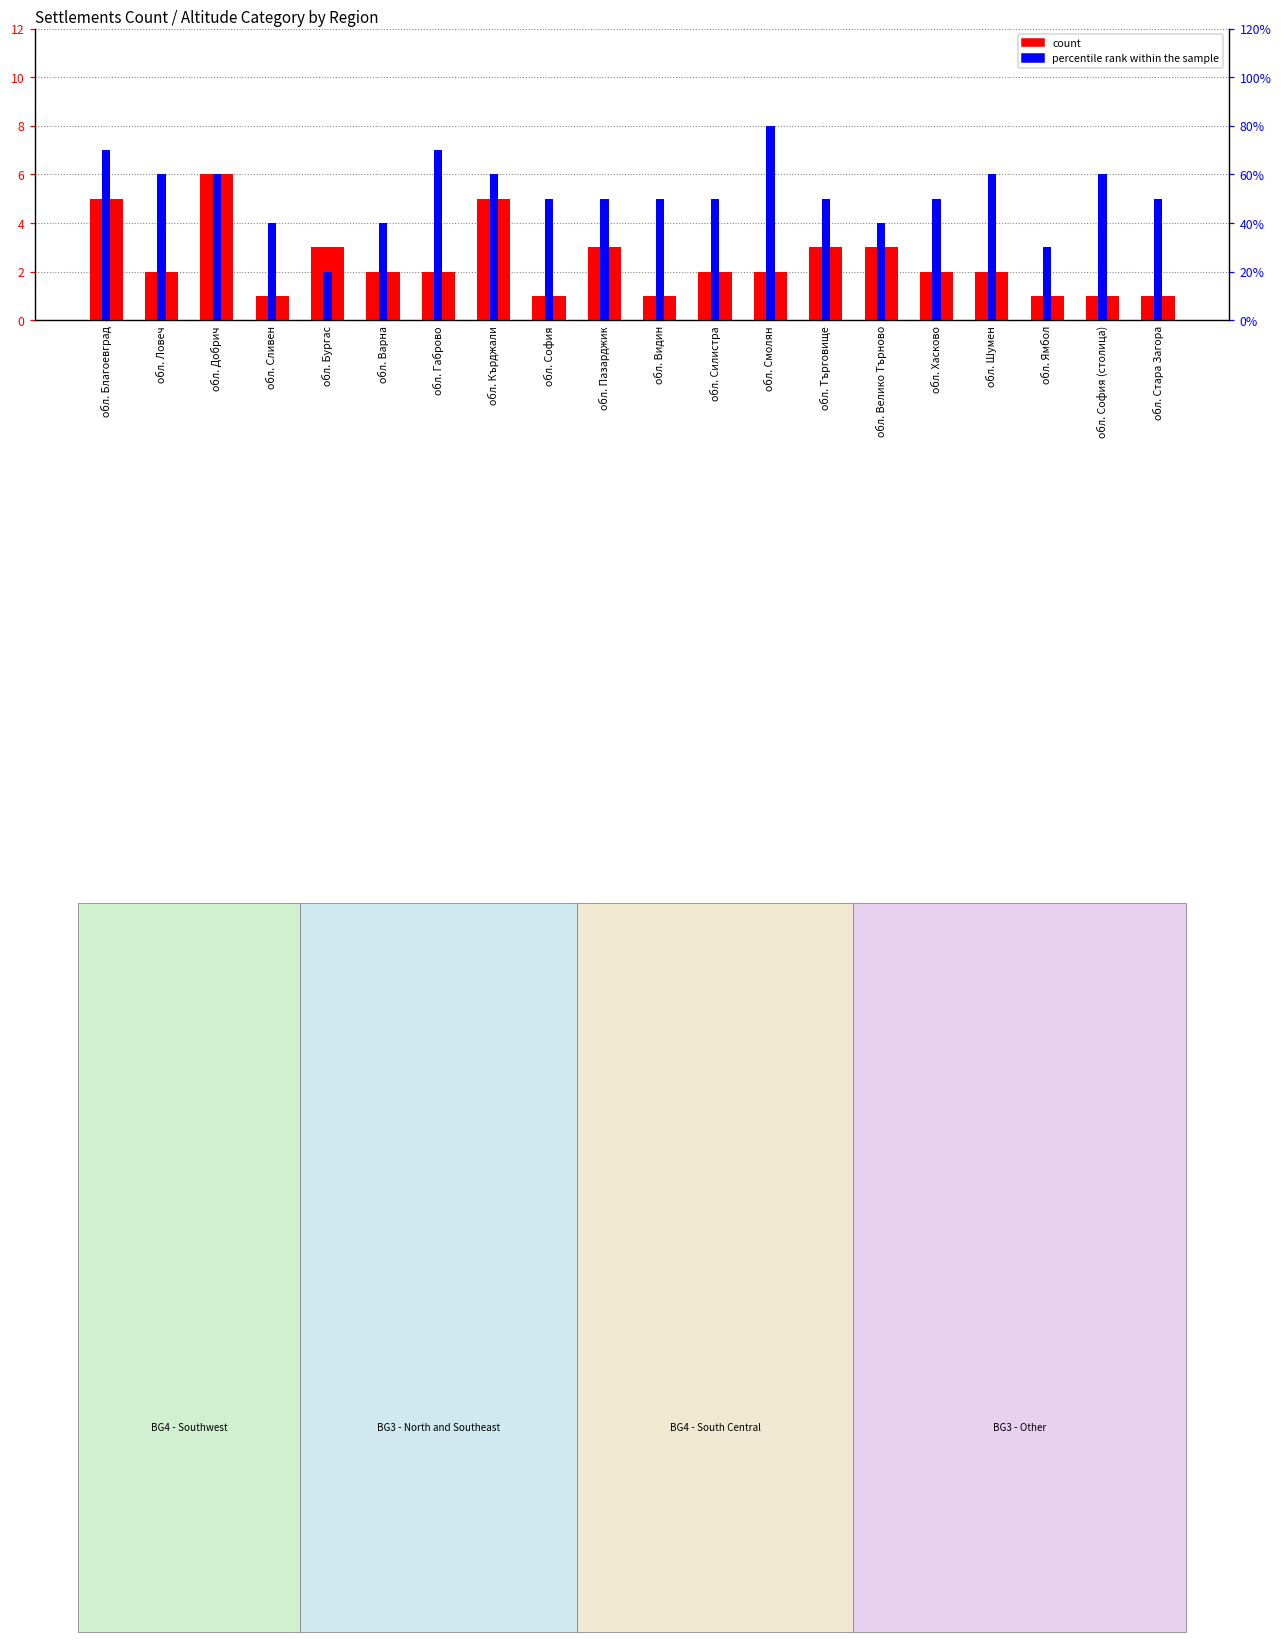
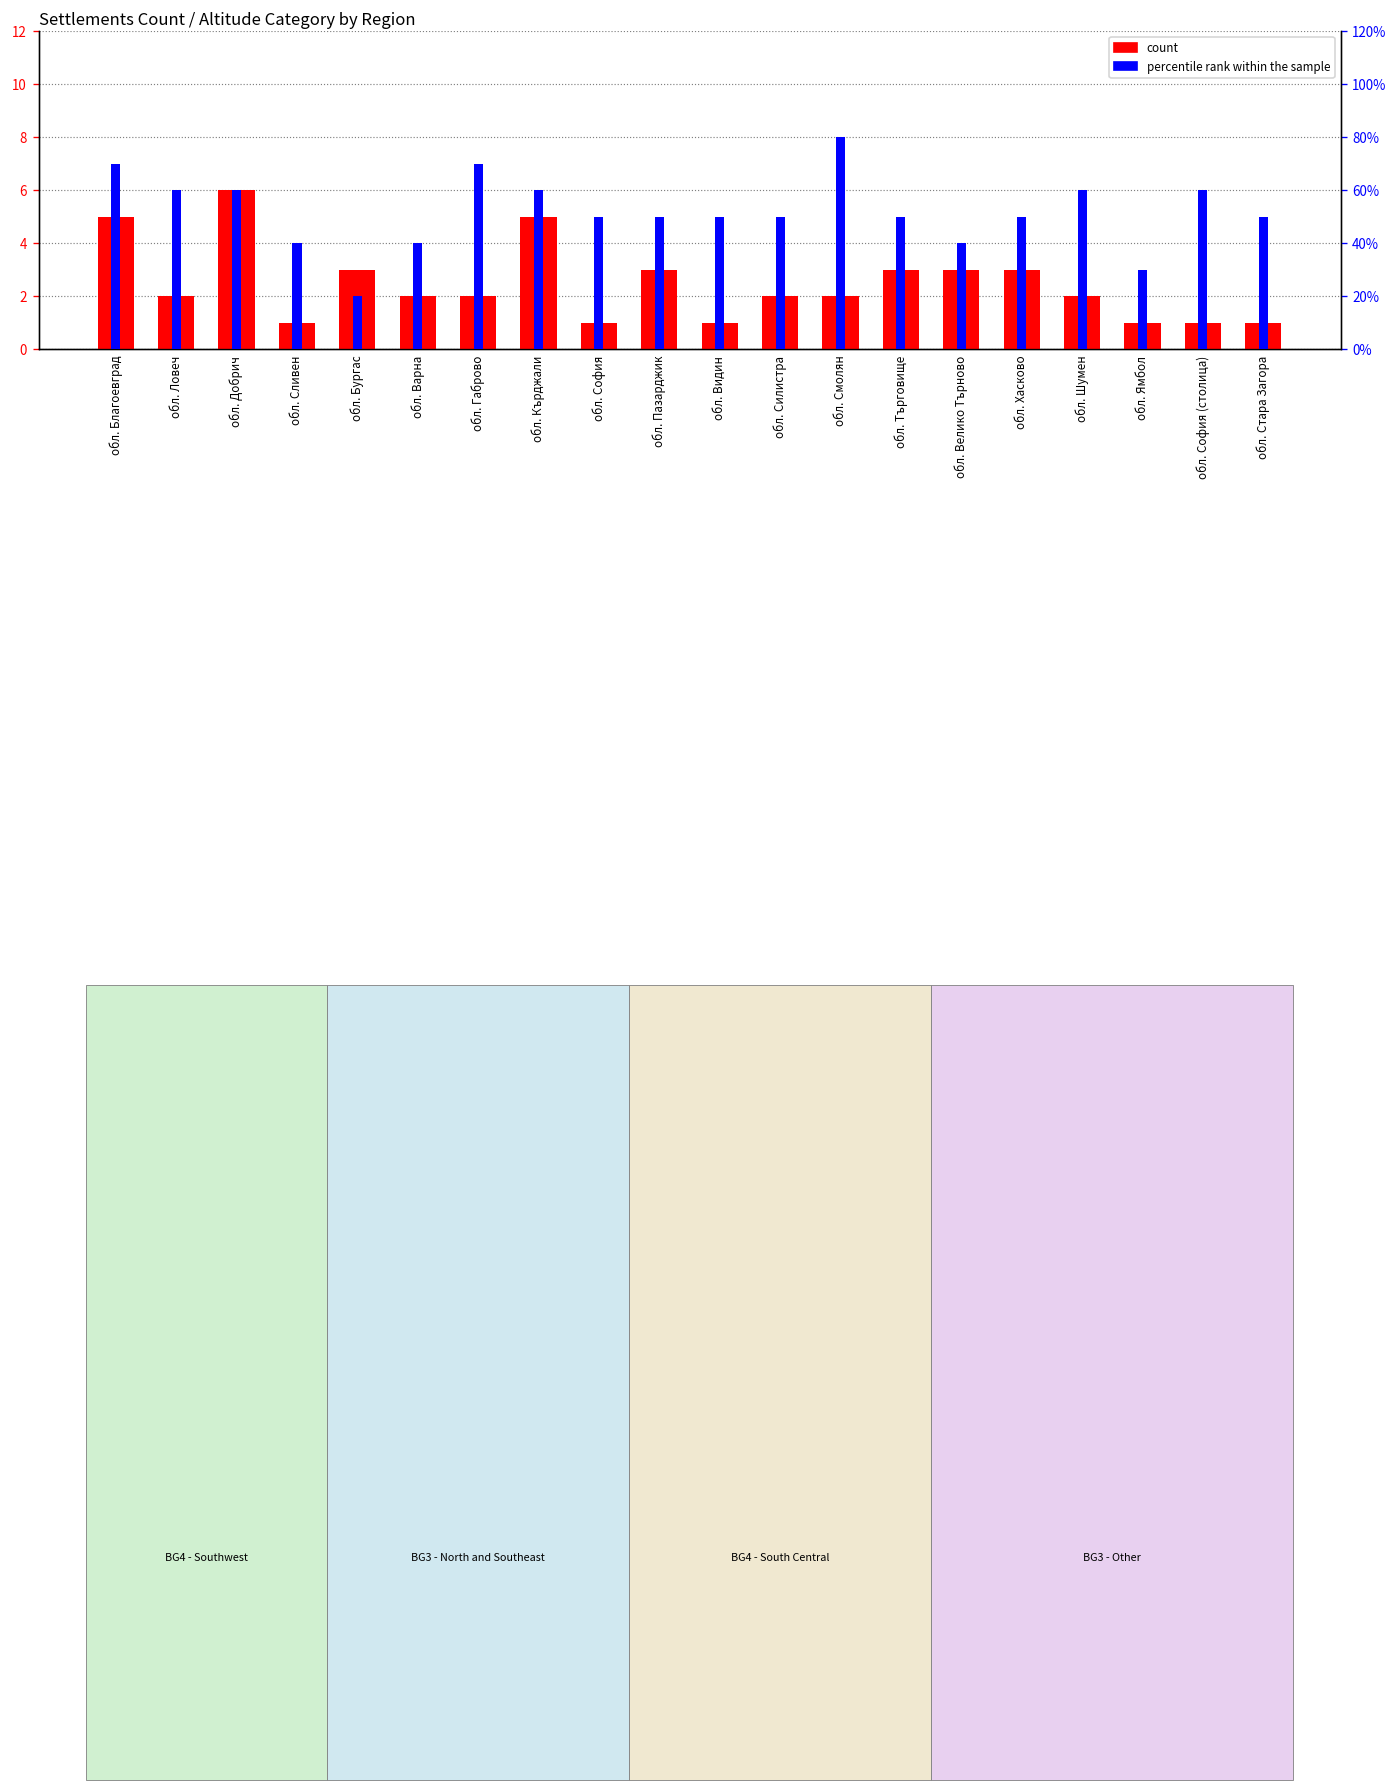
  {
    "count": {
      "обл. Благоевград": "5",
      "обл. Ловеч": "2",
      "обл. Добрич": "6",
      "обл. Сливен": "1",
      "обл. Бургас": "3",
      "обл. Варна": "2",
      "обл. Габрово": "2",
      "обл. Кърджали": "5",
      "обл. София": "1",
      "обл. Пазарджик": "3",
      "обл. Видин": "1",
      "обл. Силистра": "2",
      "обл. Смолян": "2",
      "обл. Търговище": "3",
      "обл. Велико Търново": "3",
-     "обл. Хасково": "2",
+     "обл. Хасково": "3",
      "обл. Шумен": "2",
      "обл. Ямбол": "1",
      "обл. София (столица)": "1",
      "обл. Стара Загора": "1"
    },
    "percentile rank within the sample": {
      "обл. Благоевград": "70%",
      "обл. Ловеч": "60%",
      "обл. Добрич": "60%",
      "обл. Сливен": "40%",
      "обл. Бургас": "20%",
      "обл. Варна": "40%",
      "обл. Габрово": "70%",
      "обл. Кърджали": "60%",
      "обл. София": "50%",
      "обл. Пазарджик": "50%",
      "обл. Видин": "50%",
      "обл. Силистра": "50%",
      "обл. Смолян": "80%",
      "обл. Търговище": "50%",
      "обл. Велико Търново": "40%",
      "обл. Хасково": "50%",
      "обл. Шумен": "60%",
      "обл. Ямбол": "30%",
      "обл. София (столица)": "60%",
      "обл. Стара Загора": "50%"
    }
  }
